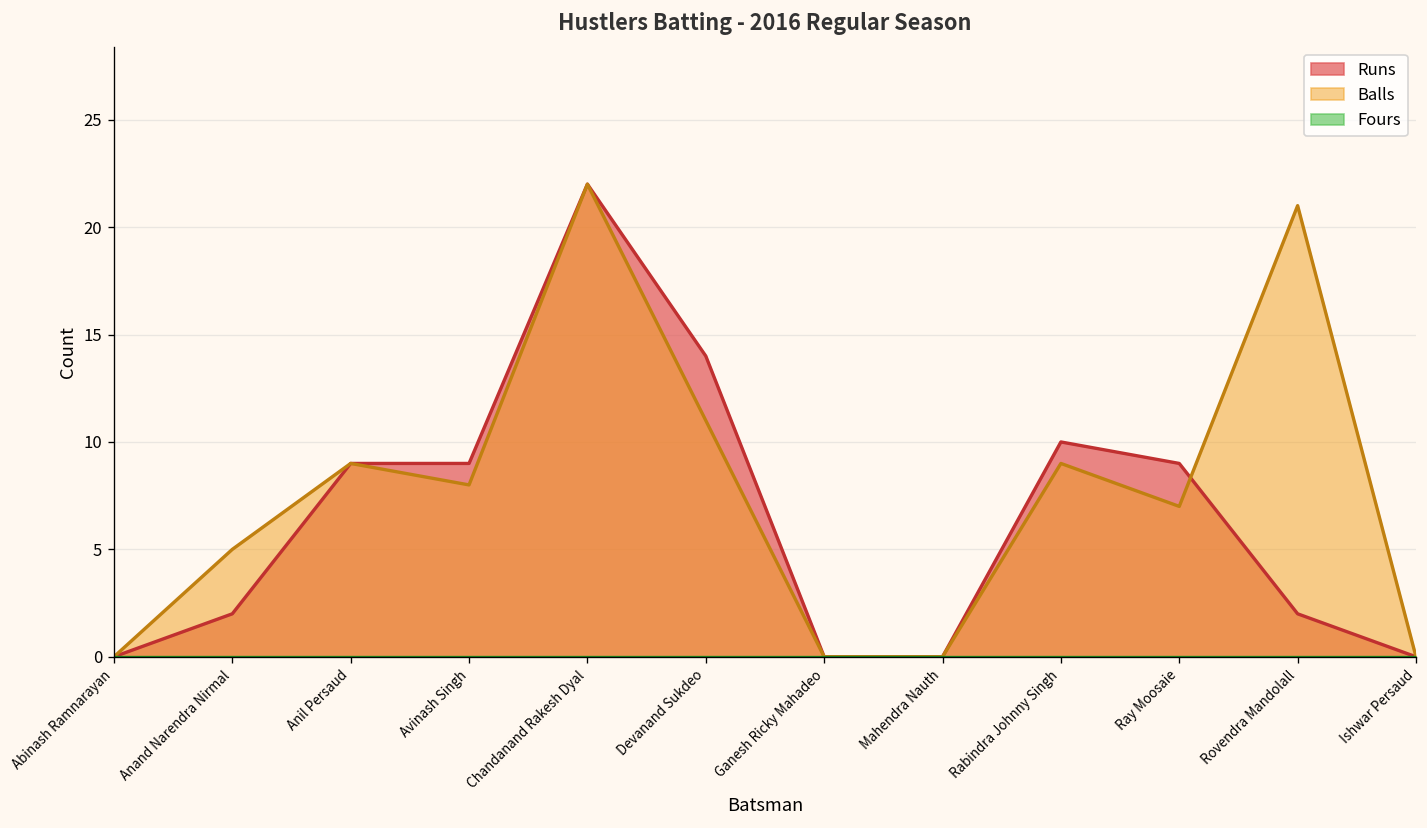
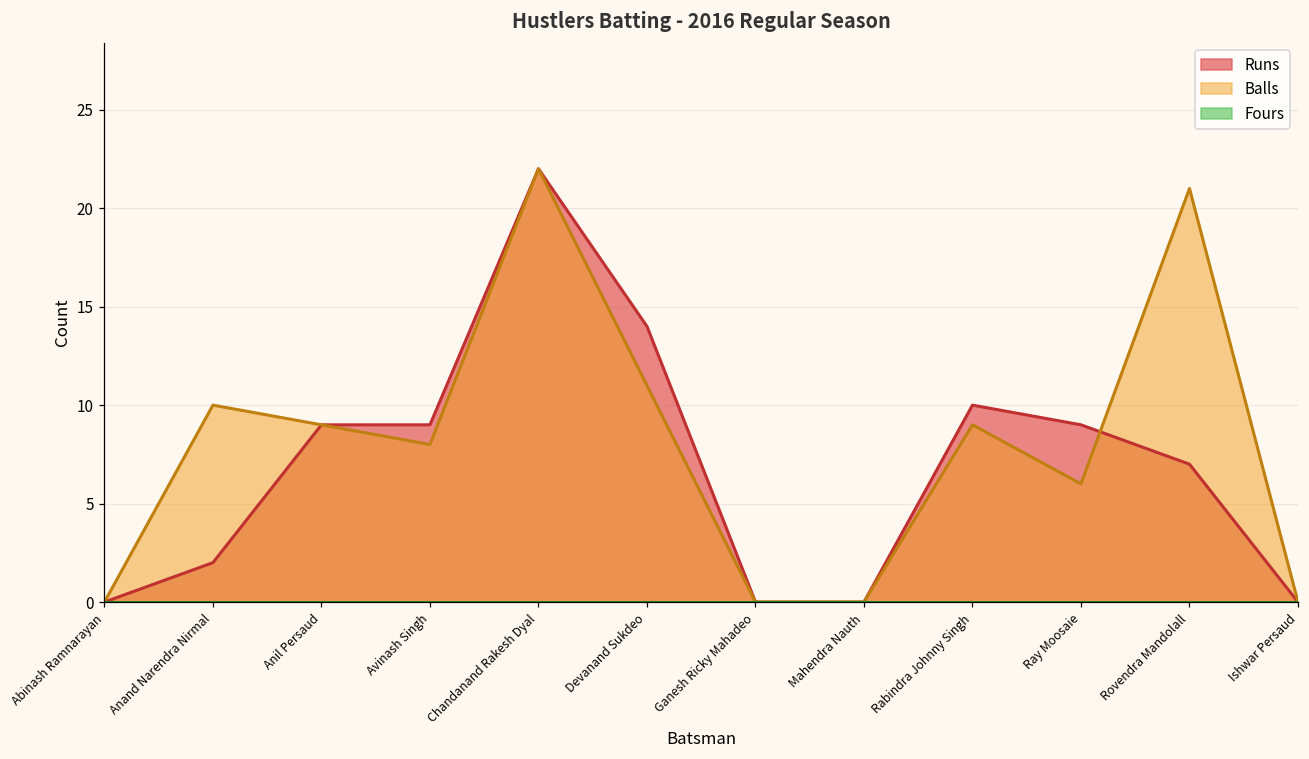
  {
    "Runs": {
      "Anand Narendra Nirmal": 2,
      "Avinash Singh": 9,
      "Devanand Sukdeo": 14,
      "Rabindra Johnny Singh": 10,
      "Ray Moosaie": 9,
-     "Rovendra Mandolall": 2
+     "Rovendra Mandolall": 7
    },
    "Balls": {
-     "Anand Narendra Nirmal": 5,
+     "Anand Narendra Nirmal": 10,
      "Avinash Singh": 8,
      "Devanand Sukdeo": 11,
      "Rabindra Johnny Singh": 9,
-     "Ray Moosaie": 7,
+     "Ray Moosaie": 6,
      "Rovendra Mandolall": 21
    },
    "Fours": {
      "Anand Narendra Nirmal": 0,
      "Anil Persaud": 0,
      "Avinash Singh": 0,
      "Chandanand Rakesh Dyal": 0,
      "Devanand Sukdeo": 0,
      "Rabindra Johnny Singh": 0,
      "Ray Moosaie": 0,
      "Rovendra Mandolall": 0
    }
  }
